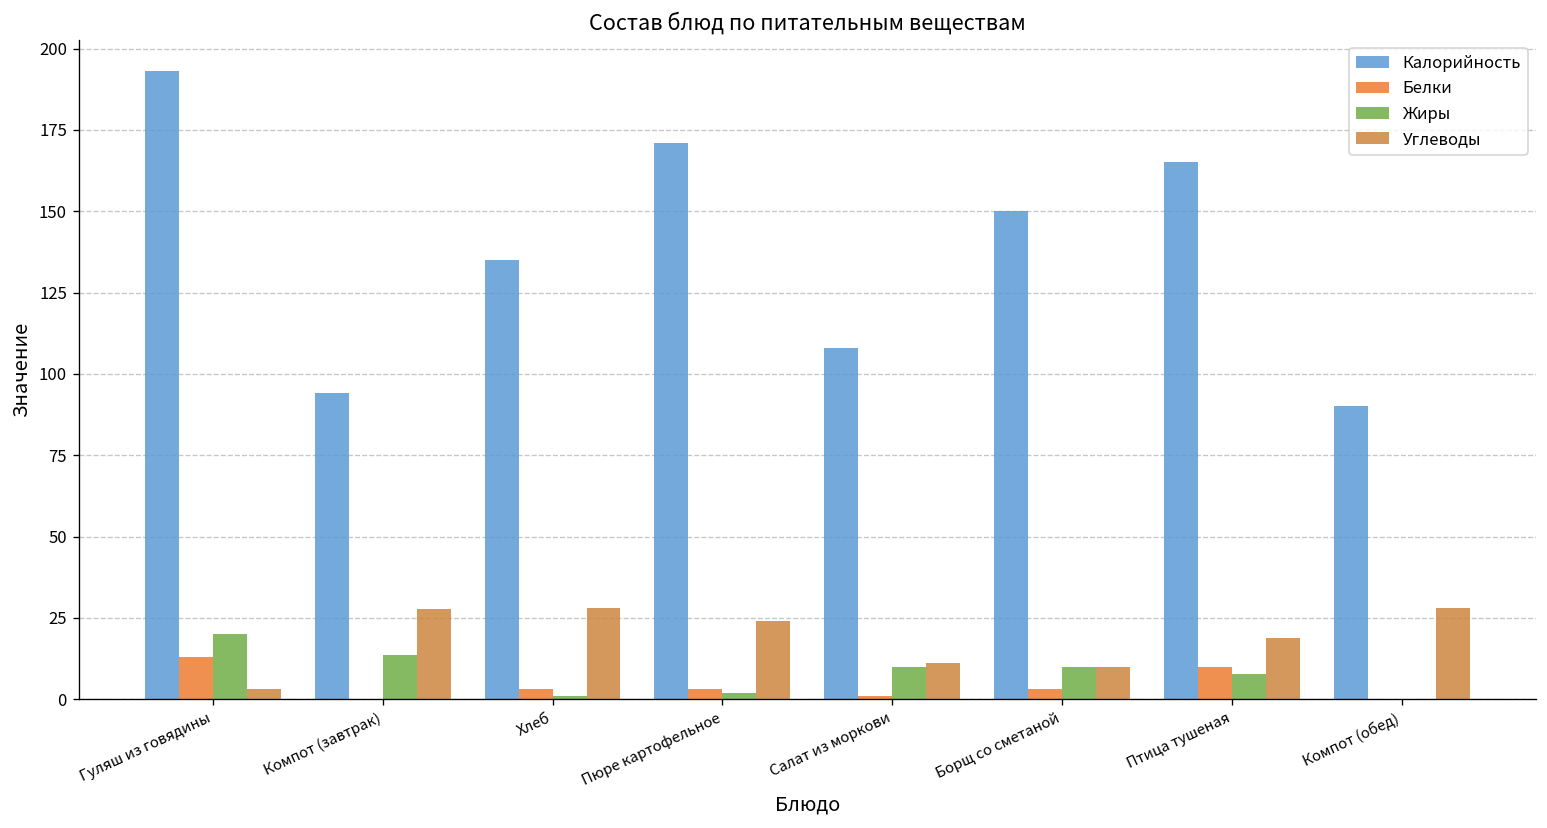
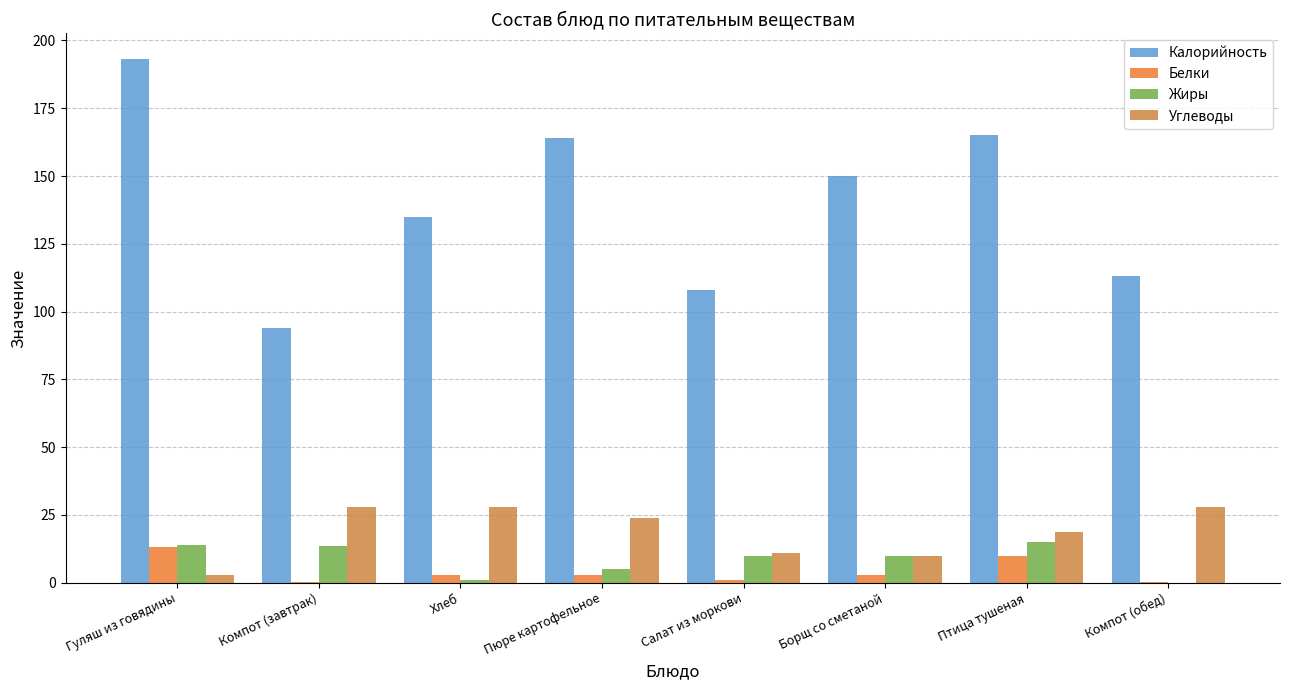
  {
    "Калорийность": {
      "Гуляш из говядины": 193,
      "Компот (завтрак)": 94,
      "Хлеб": 135,
-     "Пюре картофельное": 171,
+     "Пюре картофельное": 164,
      "Салат из моркови": 108,
      "Борщ со сметаной": 150,
      "Птица тушеная": 165,
-     "Компот (обед)": 90
+     "Компот (обед)": 113
    },
    "Жиры": {
-     "Гуляш из говядины": 20,
+     "Гуляш из говядины": 14,
      "Компот (завтрак)": 14,
      "Хлеб": 1,
-     "Пюре картофельное": 2,
+     "Пюре картофельное": 5,
      "Салат из моркови": 10,
      "Борщ со сметаной": 10,
-     "Птица тушеная": 8,
+     "Птица тушеная": 15,
      "Компот (обед)": 0
    }
  }
